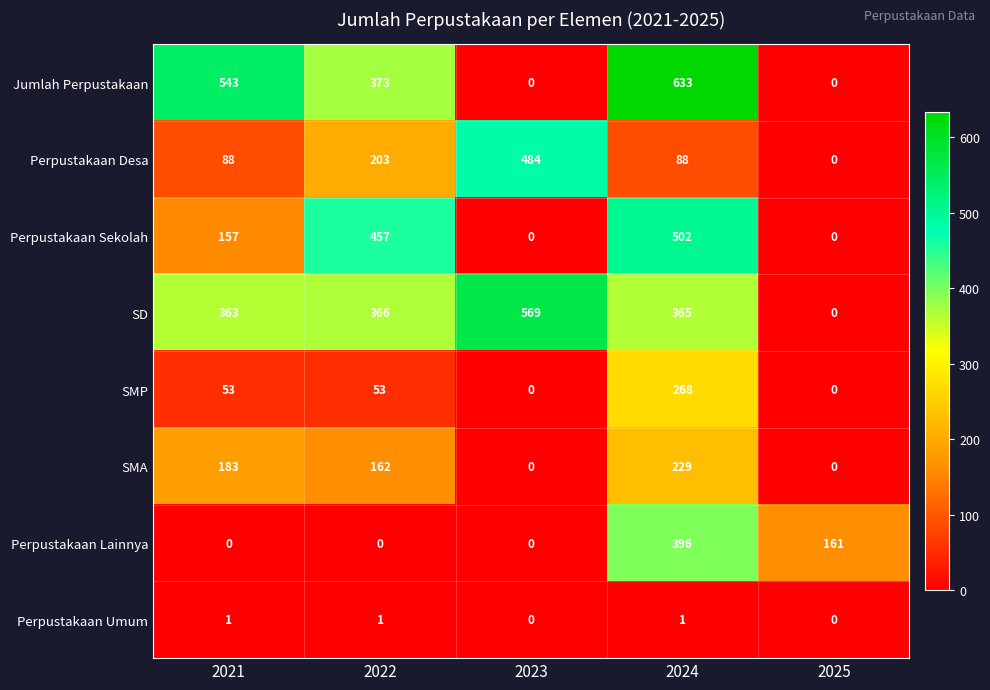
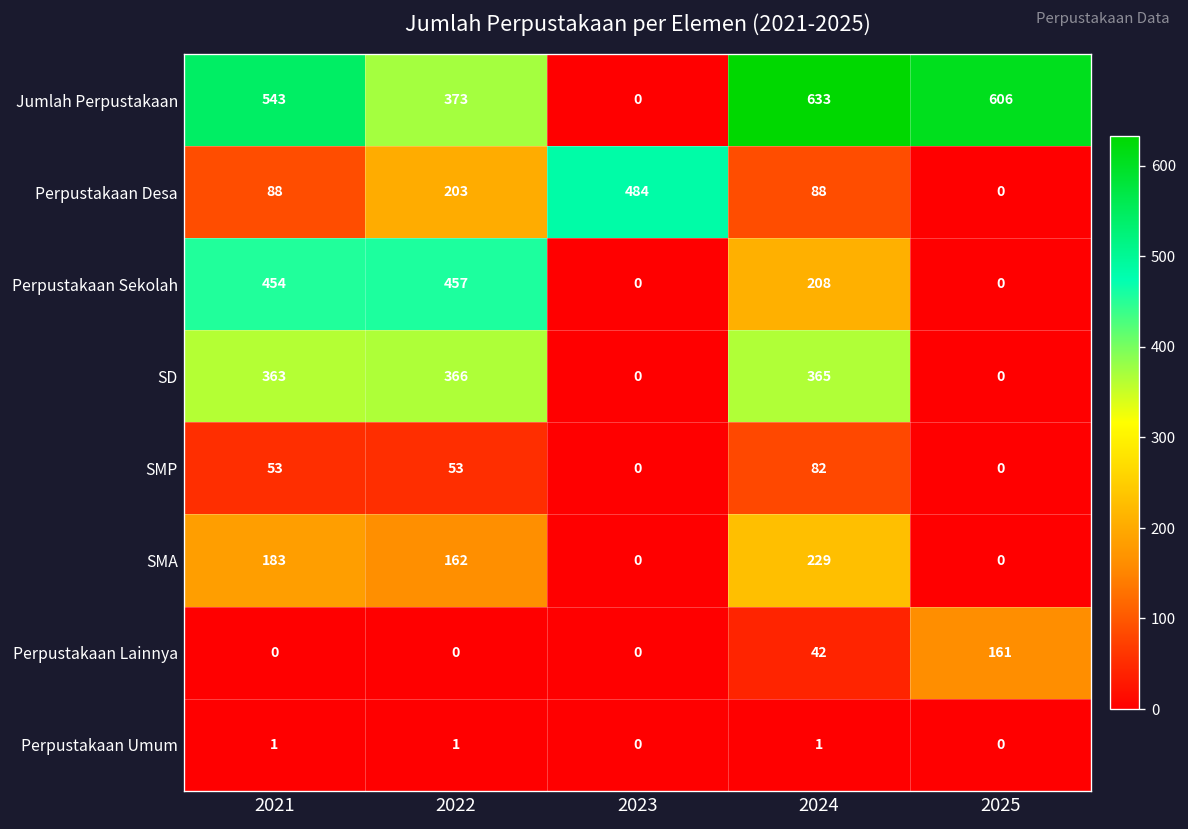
  {
    "Jumlah Perpustakaan": {
      "2021": 543,
      "2022": 373,
      "2023": 0,
      "2024": 633,
-     "2025": 0
+     "2025": 606
    },
    "Perpustakaan Desa": {
      "2021": 88,
      "2022": 203,
      "2023": 484,
      "2024": 88,
      "2025": 0
    },
    "Perpustakaan Sekolah": {
-     "2021": 157,
+     "2021": 454,
      "2022": 457,
      "2023": 0,
-     "2024": 502,
+     "2024": 208,
      "2025": 0
    },
    "SD": {
      "2021": 363,
      "2022": 366,
-     "2023": 569,
+     "2023": 0,
      "2024": 365,
      "2025": 0
    },
    "SMP": {
      "2021": 53,
      "2022": 53,
      "2023": 0,
-     "2024": 268,
+     "2024": 82,
      "2025": 0
    },
    "SMA": {
      "2021": 183,
      "2022": 162,
      "2023": 0,
      "2024": 229,
      "2025": 0
    },
    "Perpustakaan Lainnya": {
      "2021": 0,
      "2022": 0,
      "2023": 0,
-     "2024": 396,
+     "2024": 42,
      "2025": 161
    },
    "Perpustakaan Umum": {
      "2021": 1,
      "2022": 1,
      "2023": 0,
      "2024": 1,
      "2025": 0
    }
  }
